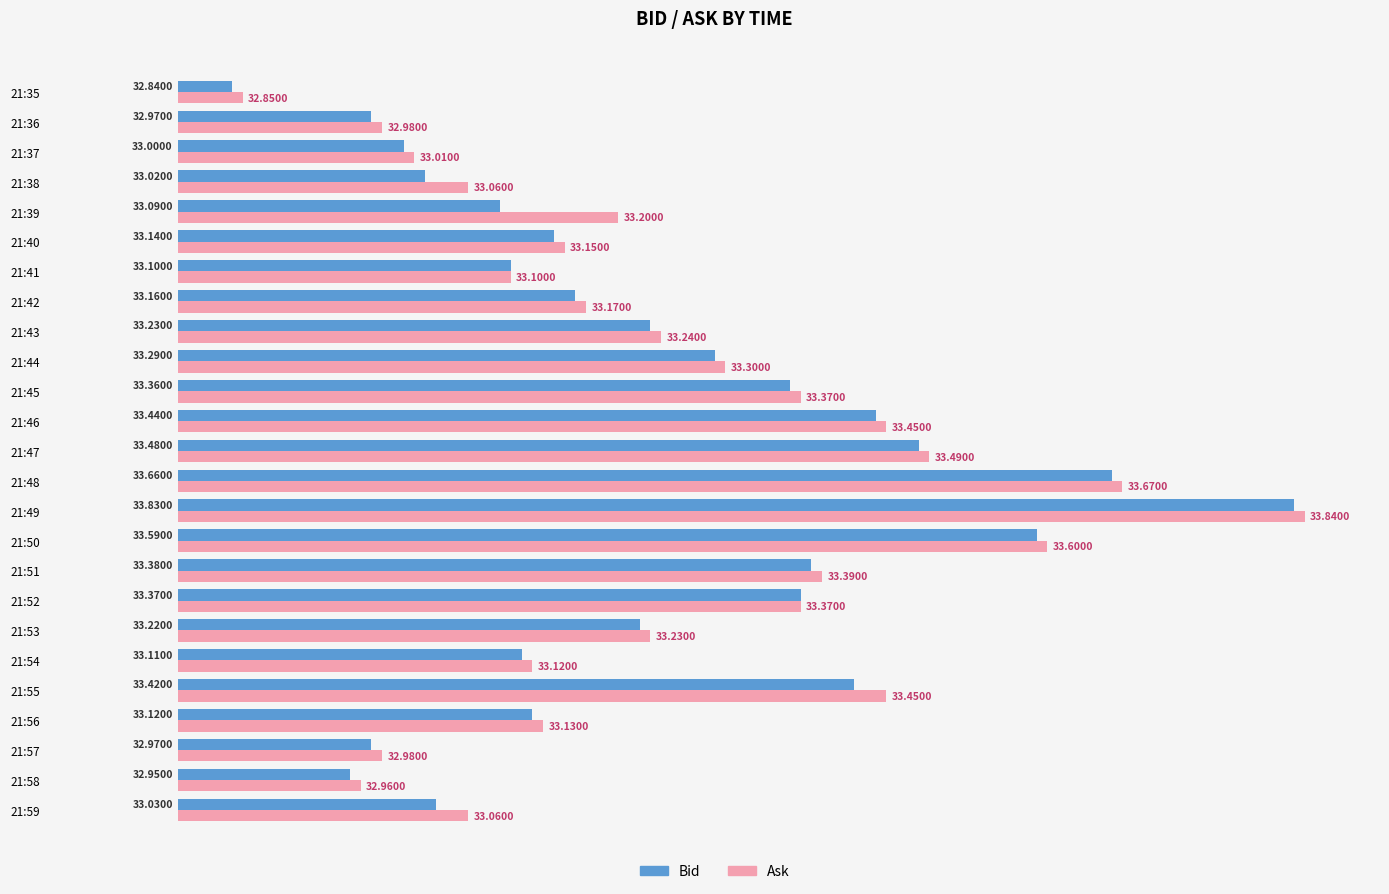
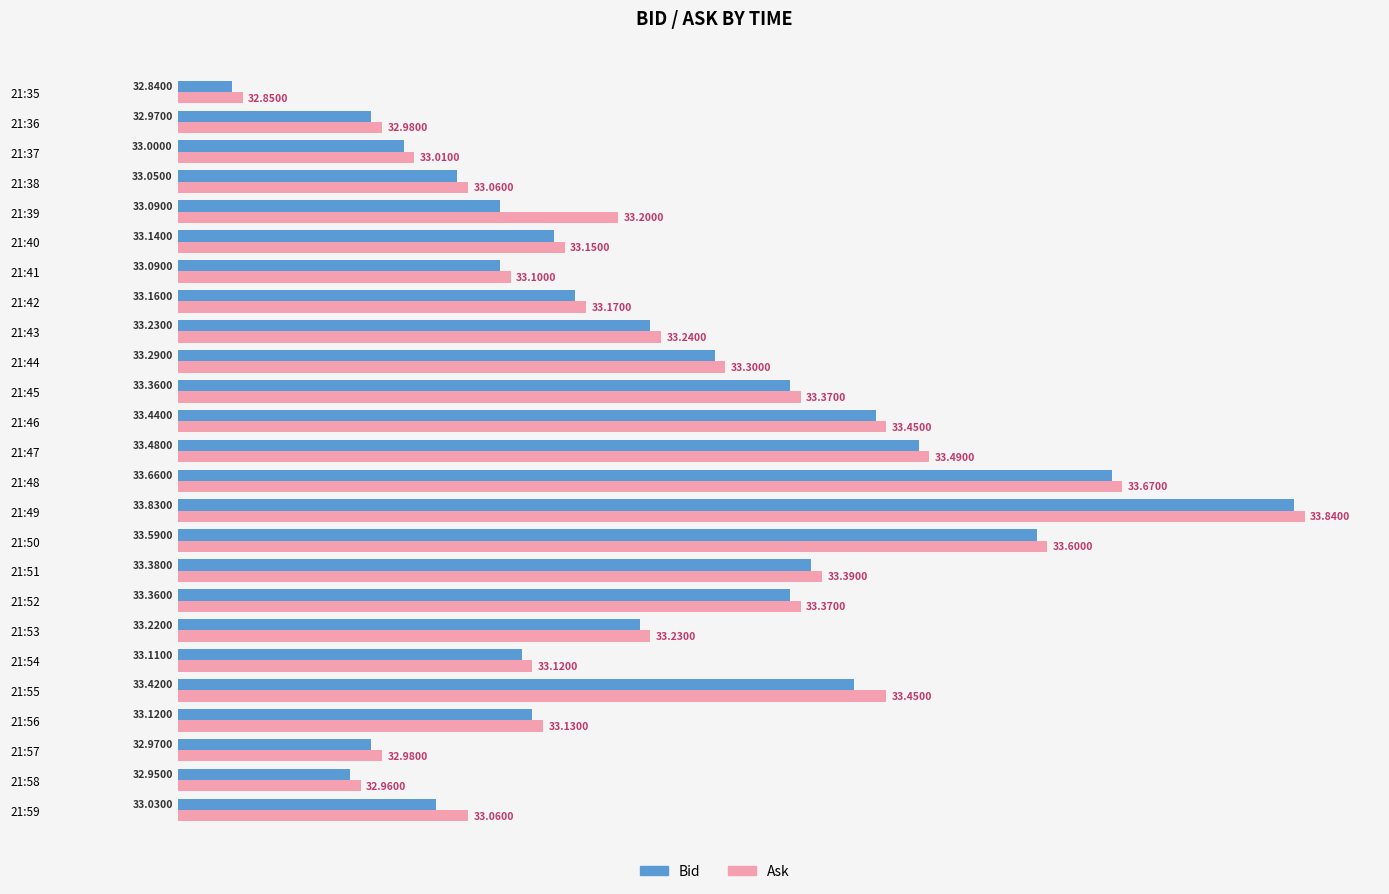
  {
    "Bid": {
-     "21:38": 33.0200,
-     "21:41": 33.1000,
-     "21:52": 33.3700
+     "21:38": 33.0500,
+     "21:41": 33.0900,
+     "21:52": 33.3600
    }
  }
